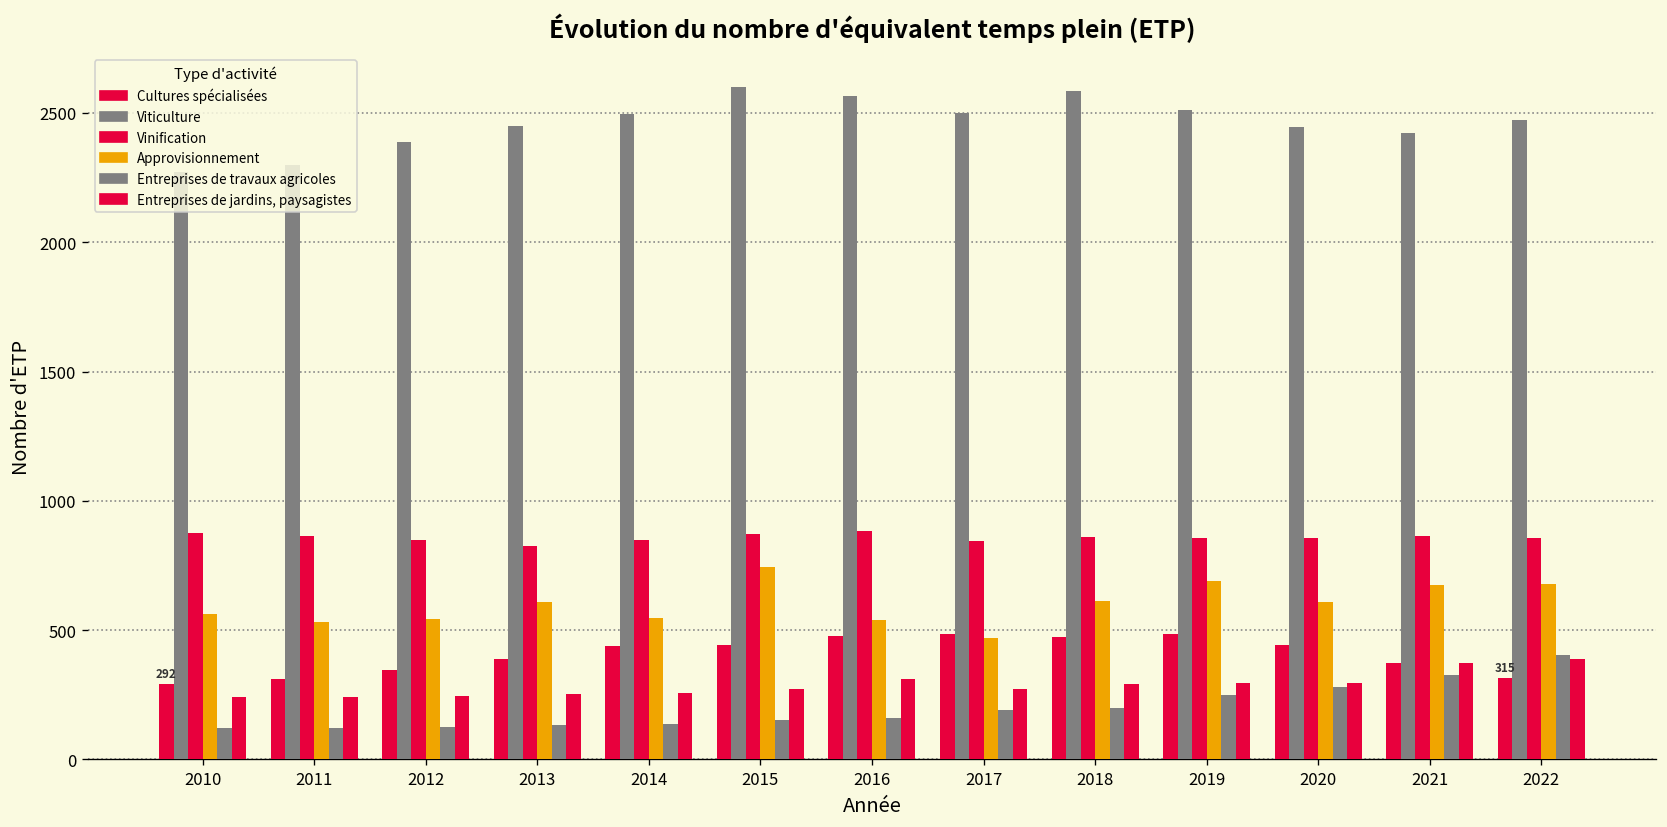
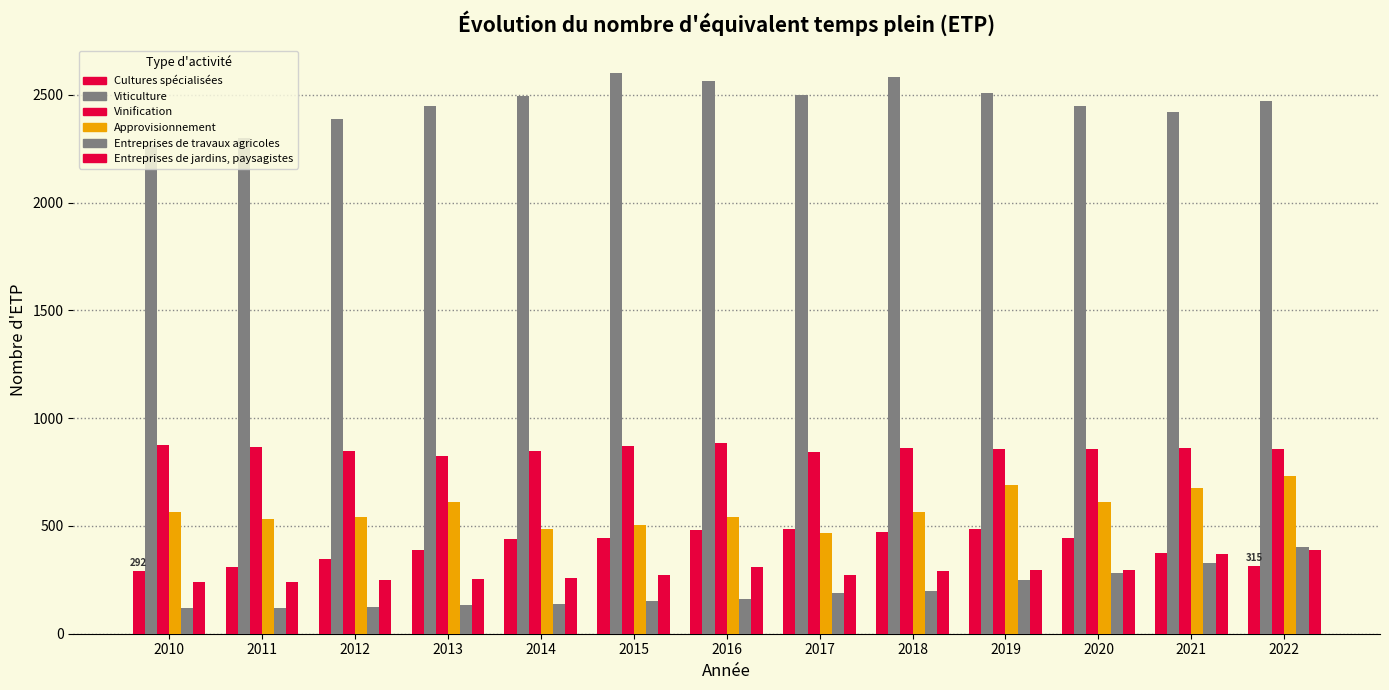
  {
    "Approvisionnement": {
      "2010": 560,
      "2011": 530,
      "2012": 540,
      "2013": 610,
-     "2014": 550,
-     "2015": 750,
+     "2014": 490,
+     "2015": 510,
      "2016": 540,
      "2017": 470,
-     "2018": 610,
+     "2018": 570,
      "2019": 690,
      "2020": 610,
      "2021": 670,
-     "2022": 680
+     "2022": 730
    }
  }
